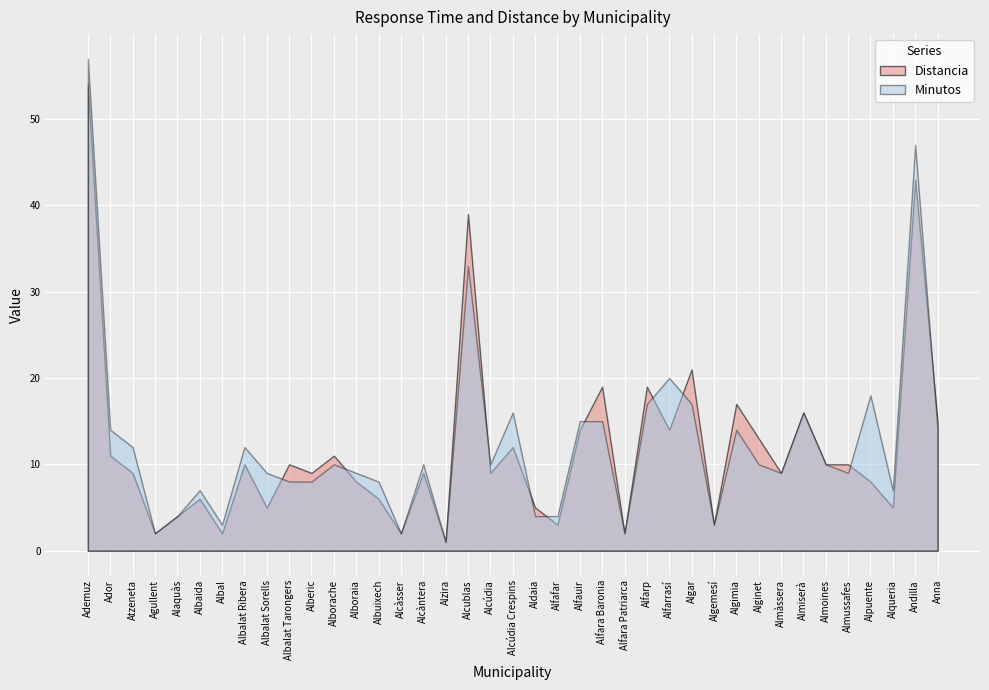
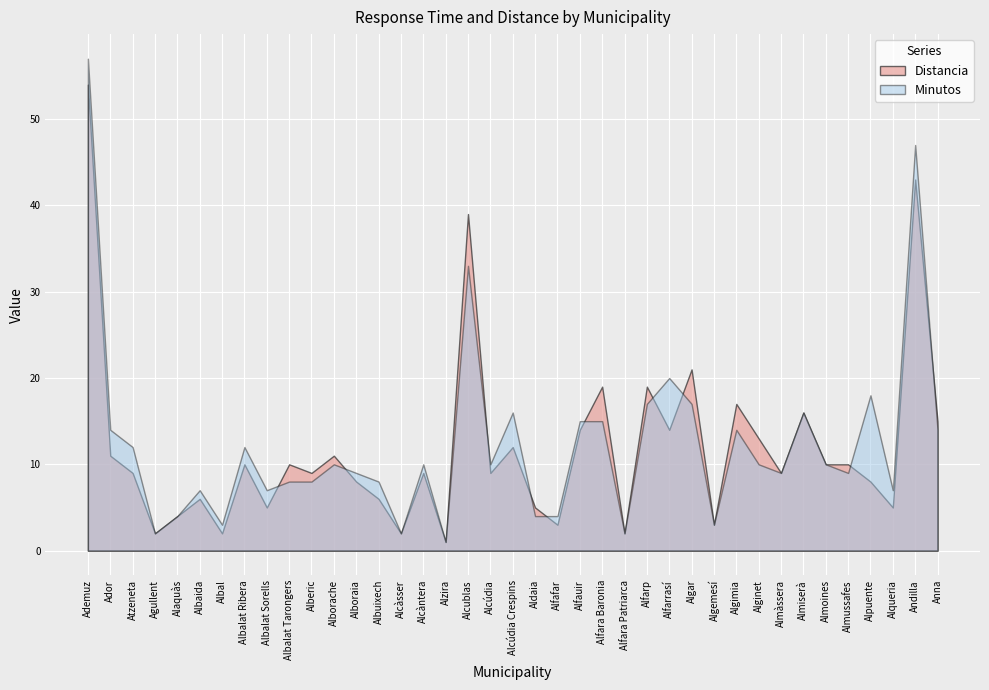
  {
    "Distancia": {
      "Ademuz": 54,
      "Ador": 11,
      "Atzeneta": 9,
      "Albaida": 6,
      "Albal": 2,
      "Albalat Ribera": 10,
      "Albalat Sorells": 5,
      "Albalat Tarongers": 10,
      "Alberic": 9,
      "Alborache": 11,
      "Alboraia": 8,
      "Albuixech": 6,
      "Alcàntera": 9,
      "Alcublas": 39,
      "Alcúdia": 9,
      "Alcúdia Crespins": 12,
      "Aldaia": 5,
      "Alfafar": 3,
      "Alfauir": 14,
      "Alfara Baronia": 19,
      "Alfarp": 19,
      "Alfarrasí": 14,
      "Algar": 21,
      "Algimia": 17,
      "Alginet": 13,
      "Almussafes": 10,
      "Alpuente": 8,
      "Alqueria": 5,
      "Andilla": 43,
      "Anna": 15
    },
    "Minutos": {
      "Ademuz": 57,
      "Ador": 14,
      "Atzeneta": 12,
      "Albaida": 7,
      "Albal": 3,
      "Albalat Ribera": 12,
-     "Albalat Sorells": 9,
+     "Albalat Sorells": 7,
      "Albalat Tarongers": 8,
      "Alberic": 8,
      "Alborache": 10,
      "Alboraia": 9,
      "Albuixech": 8,
      "Alcàntera": 10,
      "Alcublas": 33,
      "Alcúdia": 10,
      "Alcúdia Crespins": 16,
      "Aldaia": 4,
      "Alfafar": 4,
      "Alfauir": 15,
      "Alfara Baronia": 15,
      "Alfarp": 17,
      "Alfarrasí": 20,
      "Algar": 17,
      "Algimia": 14,
      "Alginet": 10,
      "Almussafes": 9,
      "Alpuente": 18,
      "Alqueria": 7,
      "Andilla": 47,
      "Anna": 14
    }
  }
